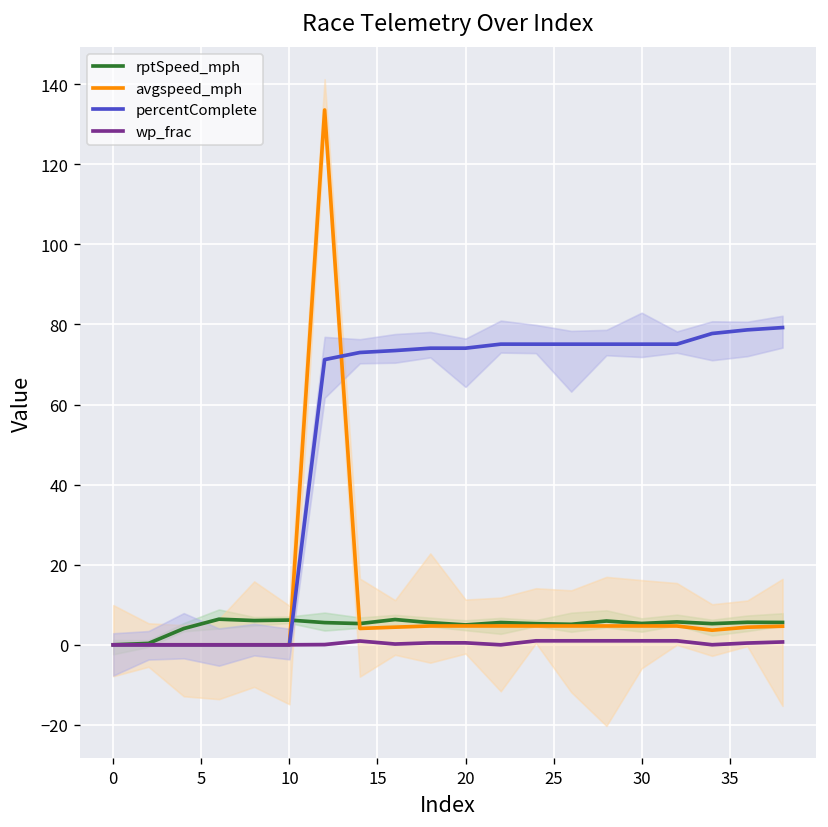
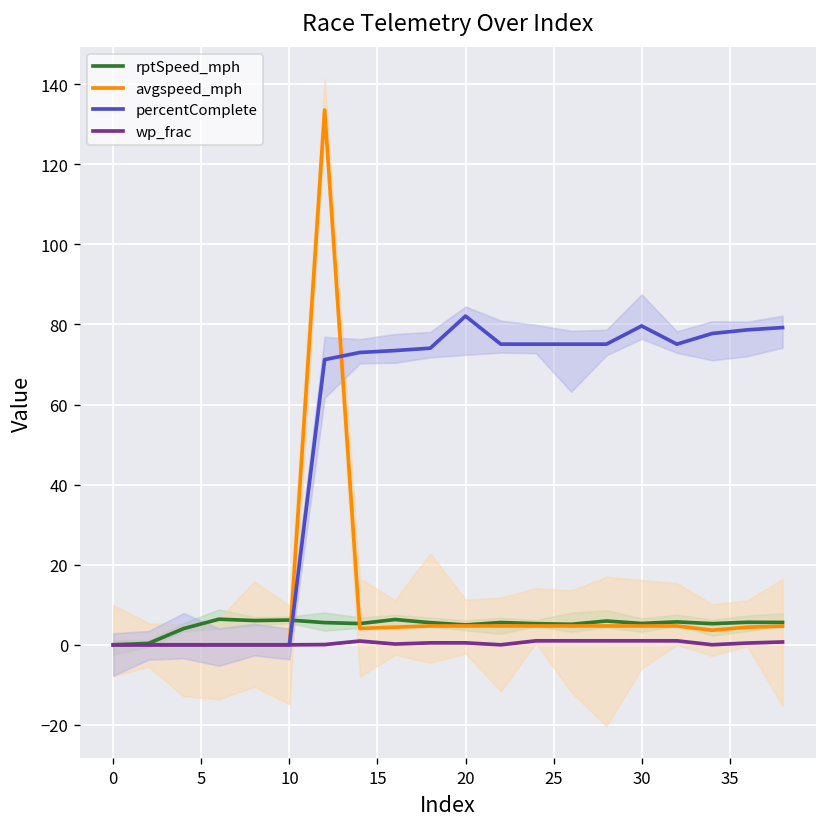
  {
    "rptSpeed_mph": {
      "10": 6
    },
    "percentComplete": {
-     "20": 74,
-     "30": 75
+     "20": 82,
+     "30": 80
    }
  }
